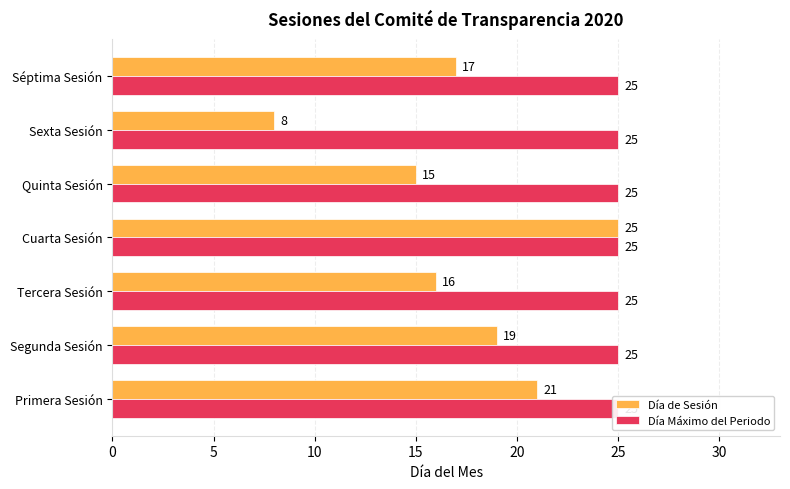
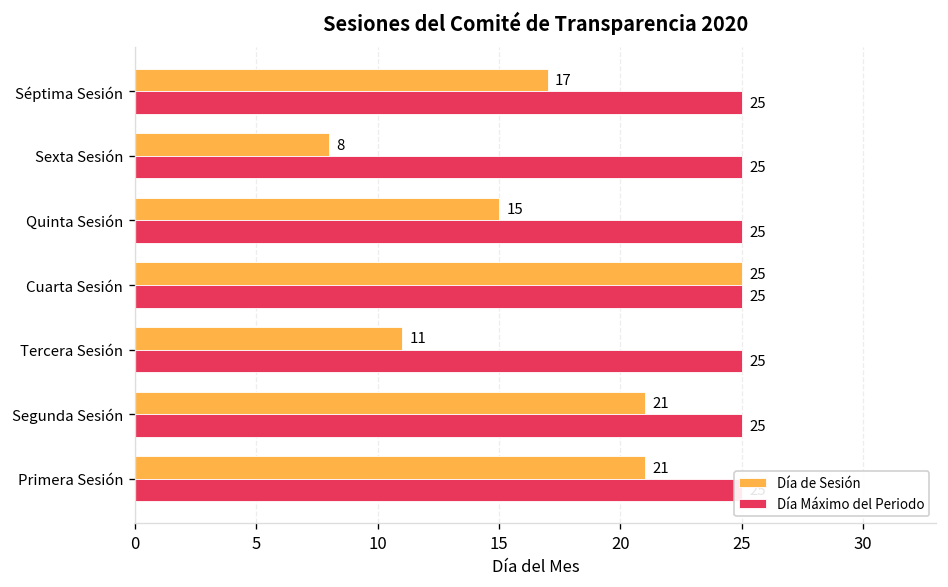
  {
    "Día de Sesión": {
      "Séptima Sesión": 17,
      "Sexta Sesión": 8,
      "Quinta Sesión": 15,
      "Cuarta Sesión": 25,
-     "Tercera Sesión": 16,
-     "Segunda Sesión": 19,
+     "Tercera Sesión": 11,
+     "Segunda Sesión": 21,
      "Primera Sesión": 21
    },
    "Día Máximo del Periodo": {
      "Séptima Sesión": 25,
      "Sexta Sesión": 25,
      "Quinta Sesión": 25,
      "Cuarta Sesión": 25,
      "Tercera Sesión": 25,
      "Segunda Sesión": 25
    }
  }
